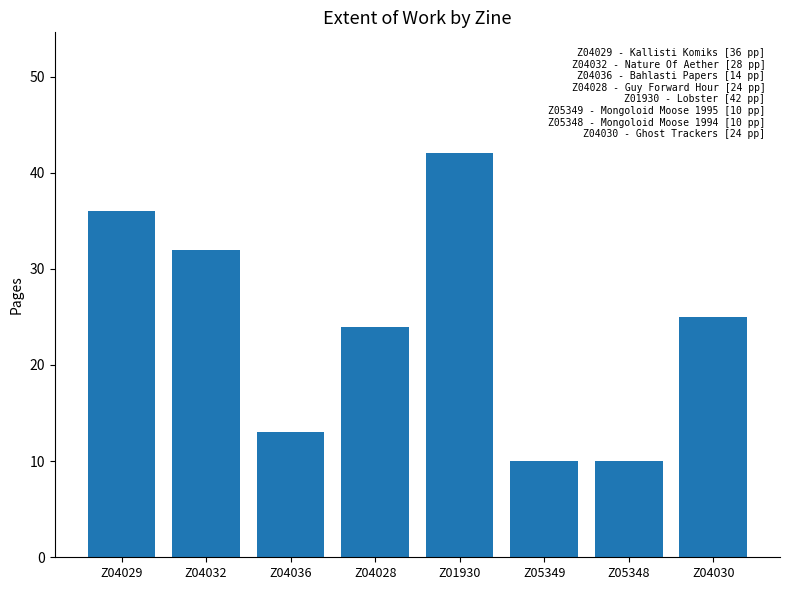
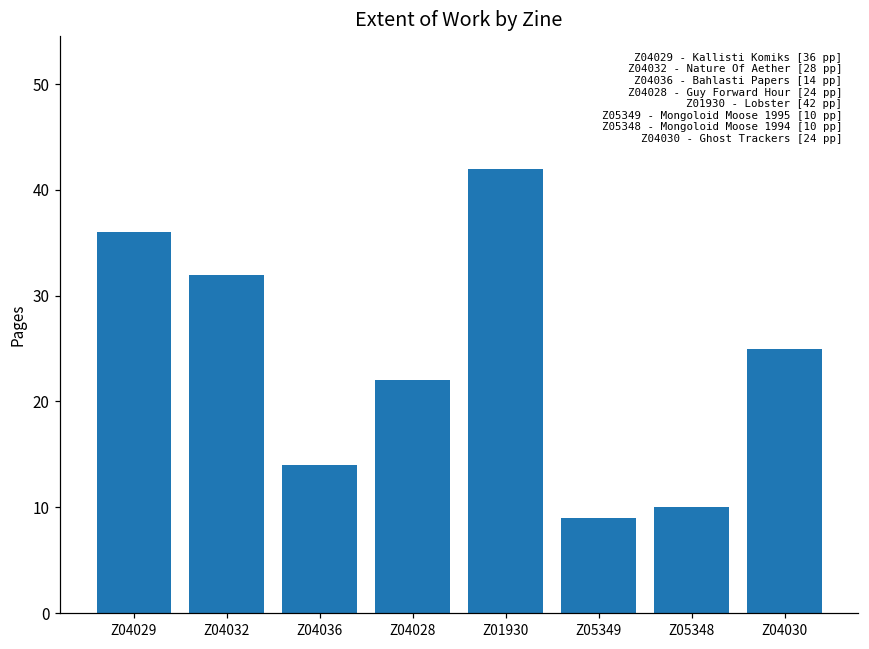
  {
    "Z04029": 36,
    "Z04032": 32,
-   "Z04036": 13,
-   "Z04028": 24,
+   "Z04036": 14,
+   "Z04028": 22,
    "Z01930": 42,
-   "Z05349": 10,
+   "Z05349": 9,
    "Z05348": 10,
    "Z04030": 25
  }
